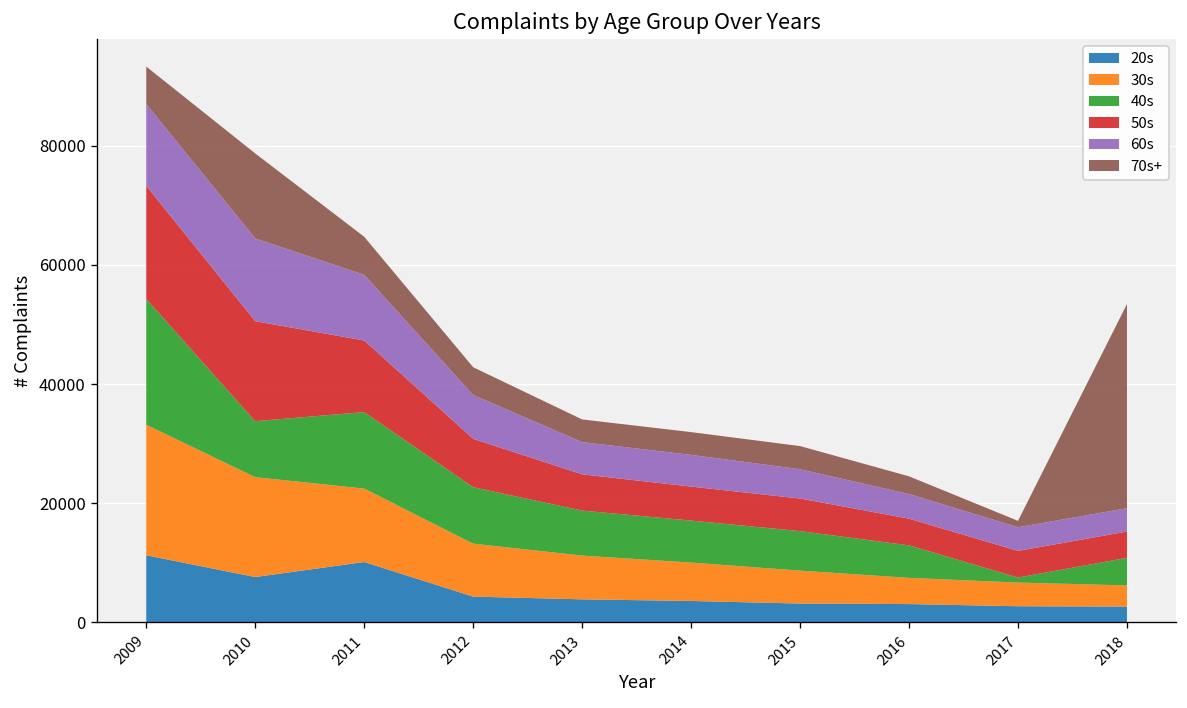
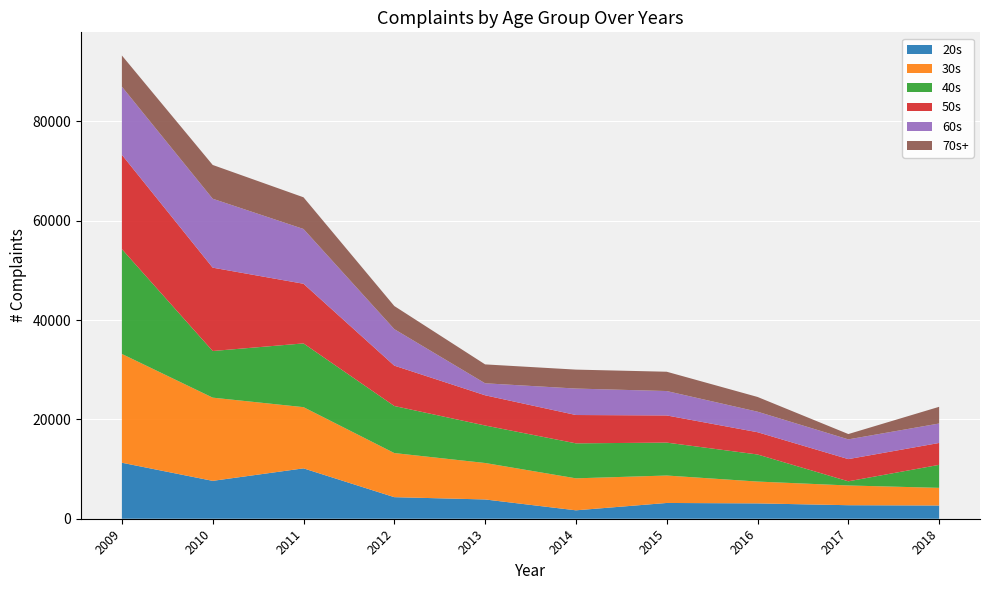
  {
    "20s": {
      "2009": 11000,
      "2010": 8000,
      "2011": 10000,
      "2012": 4000,
      "2013": 4000,
-     "2014": 4000,
+     "2014": 2000,
      "2015": 3000,
      "2016": 3000,
      "2017": 3000,
      "2018": 3000
    },
    "30s": {
      "2009": 22000,
      "2010": 17000,
      "2011": 12000,
      "2012": 9000,
      "2013": 7000,
      "2014": 6000,
      "2015": 6000,
      "2016": 4000,
      "2017": 4000,
      "2018": 4000
    },
    "40s": {
      "2009": 21000,
      "2010": 9000,
      "2011": 13000,
      "2012": 9000,
      "2013": 8000,
      "2014": 7000,
      "2015": 7000,
      "2016": 5000,
      "2017": 1000,
      "2018": 5000
    },
    "50s": {
      "2009": 19000,
      "2010": 17000,
      "2011": 12000,
      "2012": 8000,
      "2013": 6000,
      "2014": 6000,
      "2015": 5000,
      "2016": 4000,
      "2017": 4000,
      "2018": 4000
    },
    "60s": {
      "2009": 14000,
      "2010": 14000,
      "2011": 11000,
      "2012": 7000,
-     "2013": 5000,
+     "2013": 2000,
      "2014": 5000,
      "2015": 5000,
      "2016": 4000,
      "2017": 4000,
      "2018": 4000
    },
    "70s+": {
      "2009": 6000,
-     "2010": 14000,
+     "2010": 7000,
      "2011": 6000,
      "2012": 5000,
      "2013": 4000,
      "2014": 4000,
      "2015": 4000,
      "2016": 3000,
      "2017": 1000,
-     "2018": 34000
+     "2018": 3000
    }
  }
